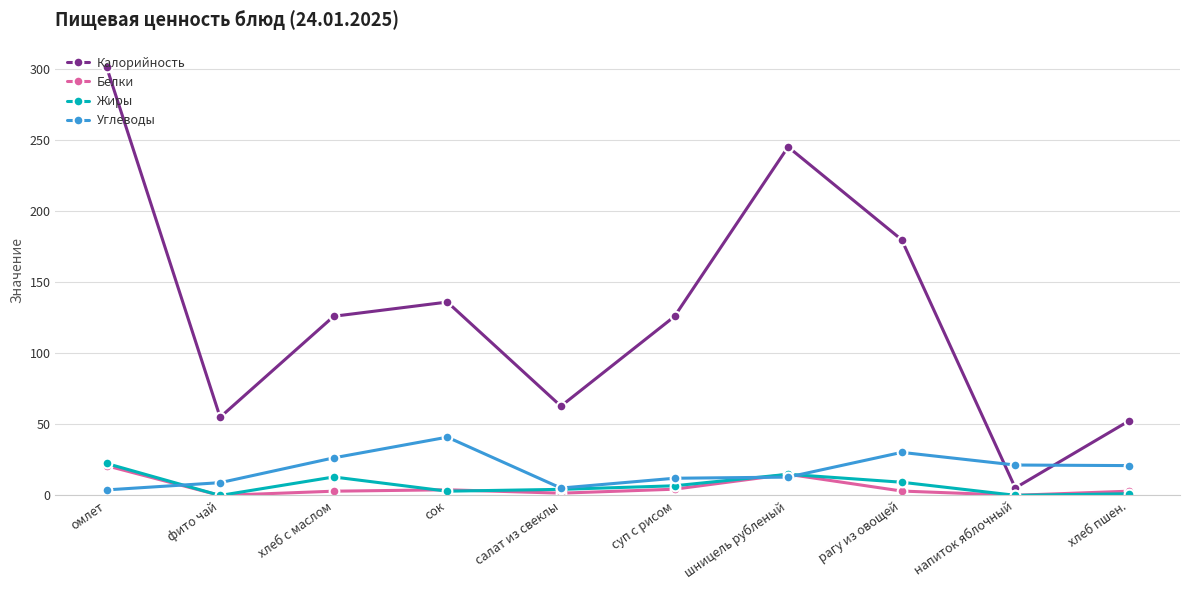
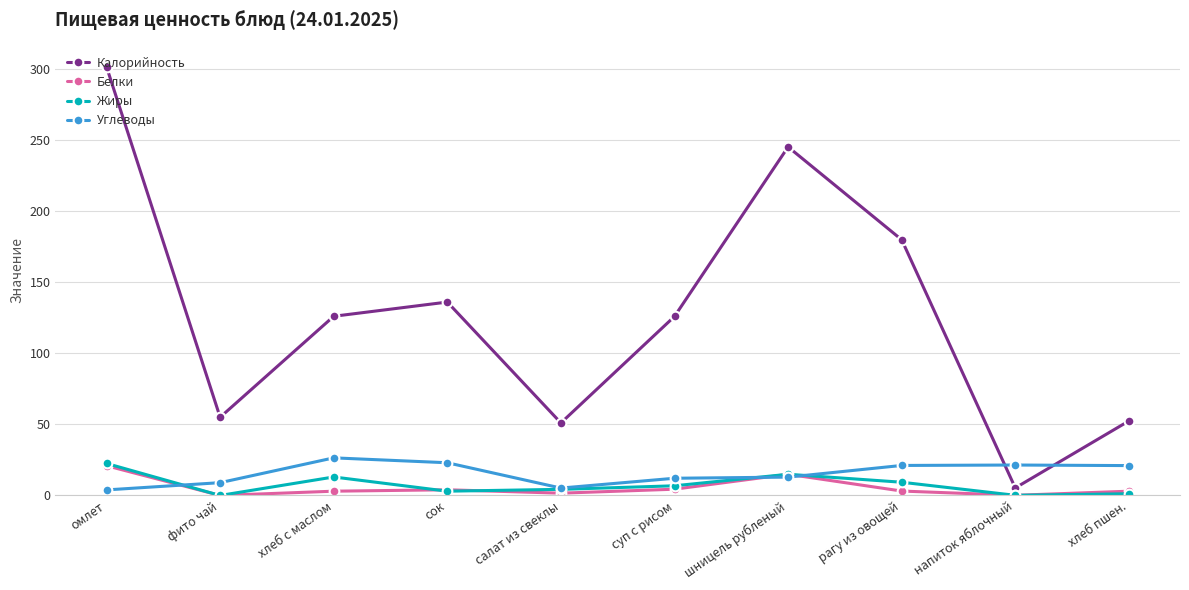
  {
    "Калорийность": {
      "омлет": 301,
      "фито чай": 55,
      "хлеб с маслом": 126,
      "сок": 136,
-     "салат из свеклы": 63,
+     "салат из свеклы": 51,
      "суп с рисом": 126,
      "шницель рубленый": 245,
      "рагу из овощей": 180,
      "напиток яблочный": 5,
      "хлеб пшен.": 52
    },
    "Белки": {
      "хлеб с маслом": 3,
      "салат из свеклы": 2,
      "суп с рисом": 4,
      "рагу из овощей": 3
    },
    "Жиры": {
      "хлеб с маслом": 13,
      "суп с рисом": 7,
      "рагу из овощей": 9
    },
    "Углеводы": {
      "омлет": 4,
      "фито чай": 9,
      "хлеб с маслом": 26,
-     "сок": 41,
+     "сок": 23,
      "суп с рисом": 12,
      "шницель рубленый": 13,
-     "рагу из овощей": 30,
+     "рагу из овощей": 21,
      "напиток яблочный": 21,
      "хлеб пшен.": 21
    }
  }
